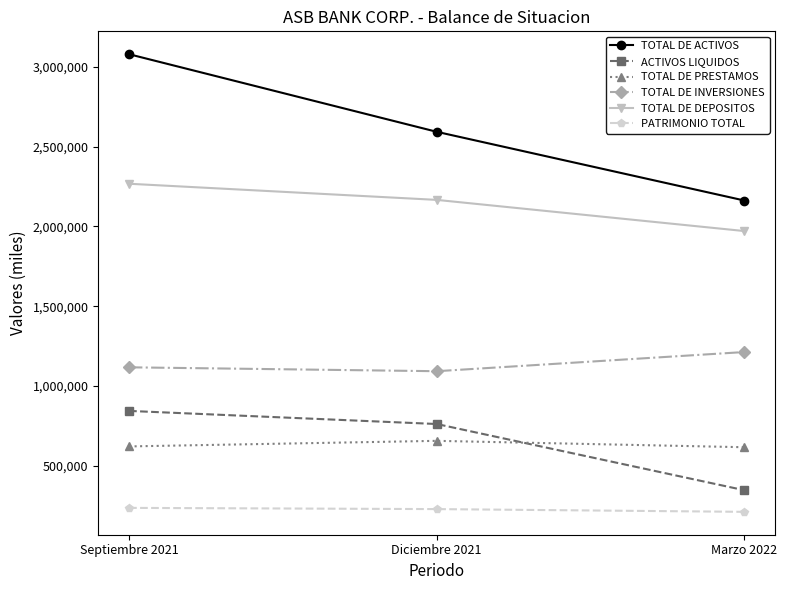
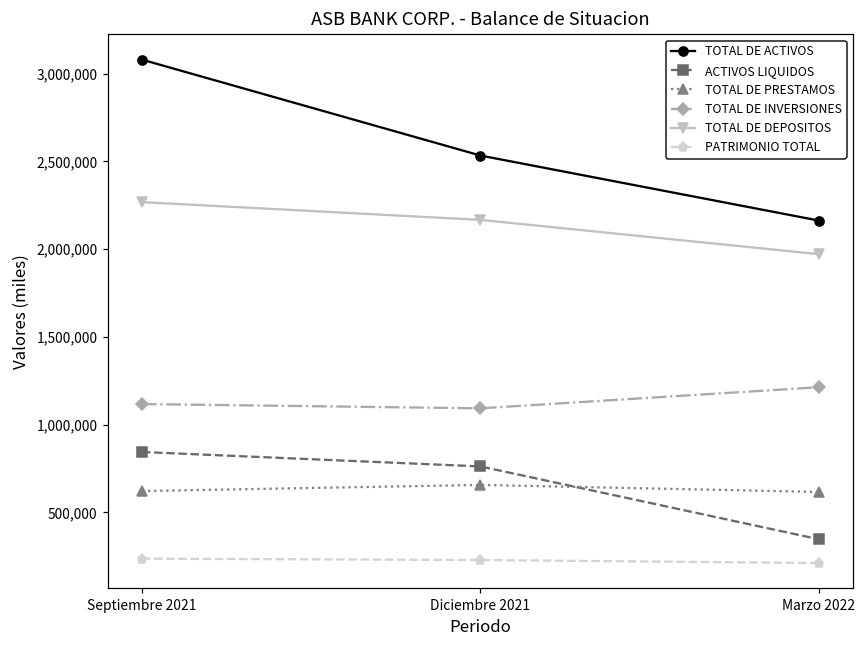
  {
    "TOTAL DE ACTIVOS": {
      "Septiembre 2021": "3,080,000",
-     "Diciembre 2021": "2,590,000",
+     "Diciembre 2021": "2,530,000",
      "Marzo 2022": "2,160,000"
    }
  }
